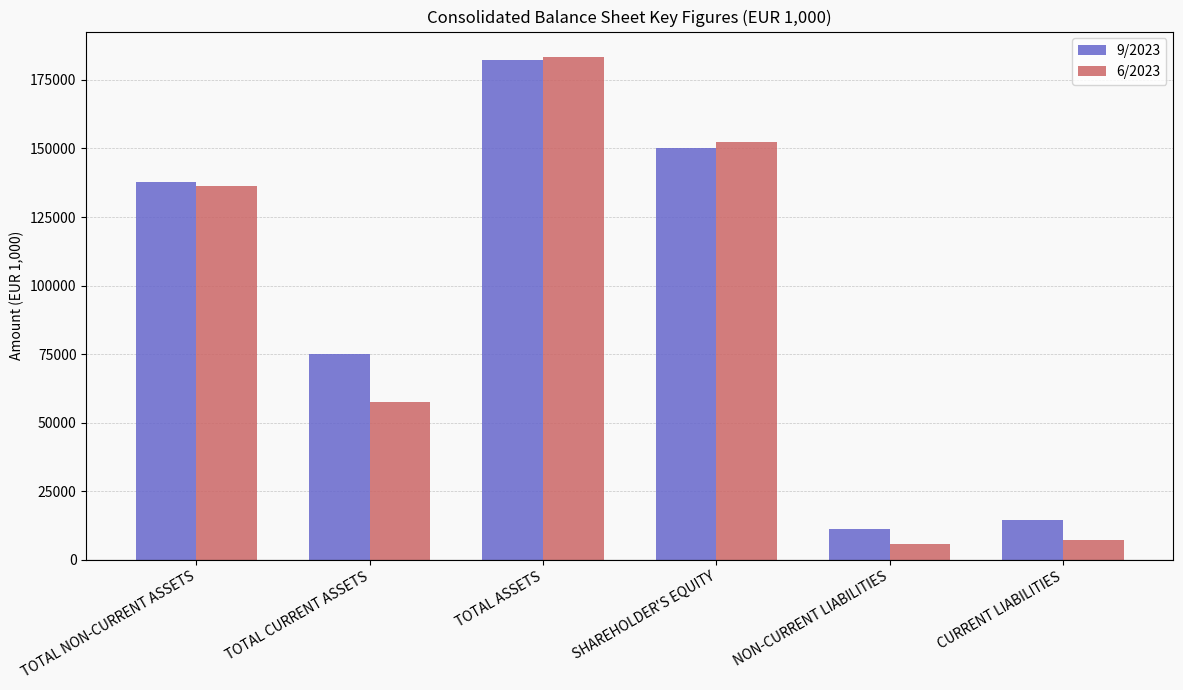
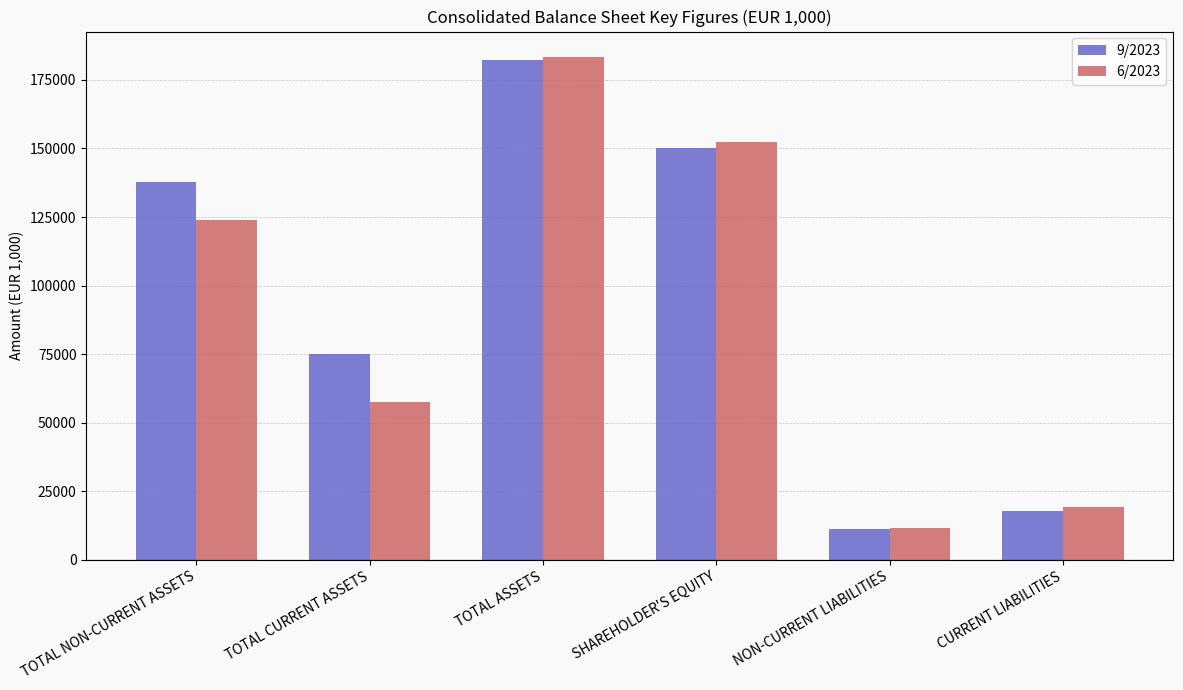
  {
    "9/2023": {
      "TOTAL NON-CURRENT ASSETS": 138000,
      "TOTAL CURRENT ASSETS": 75000,
      "TOTAL ASSETS": 182000,
      "SHAREHOLDER'S EQUITY": 150000,
      "NON-CURRENT LIABILITIES": 11000,
-     "CURRENT LIABILITIES": 15000
+     "CURRENT LIABILITIES": 18000
    },
    "6/2023": {
-     "TOTAL NON-CURRENT ASSETS": 136000,
+     "TOTAL NON-CURRENT ASSETS": 124000,
      "TOTAL CURRENT ASSETS": 58000,
      "TOTAL ASSETS": 183000,
      "SHAREHOLDER'S EQUITY": 152000,
-     "NON-CURRENT LIABILITIES": 6000,
-     "CURRENT LIABILITIES": 7000
+     "NON-CURRENT LIABILITIES": 12000,
+     "CURRENT LIABILITIES": 19000
    }
  }
